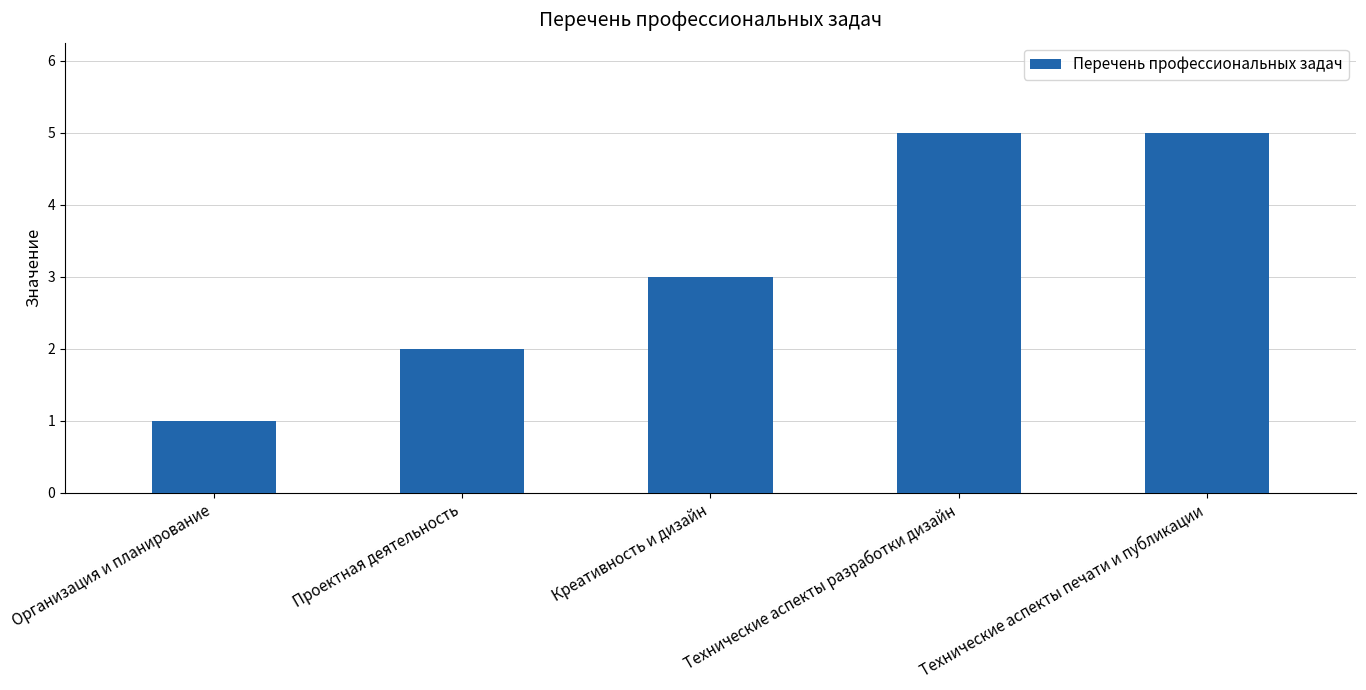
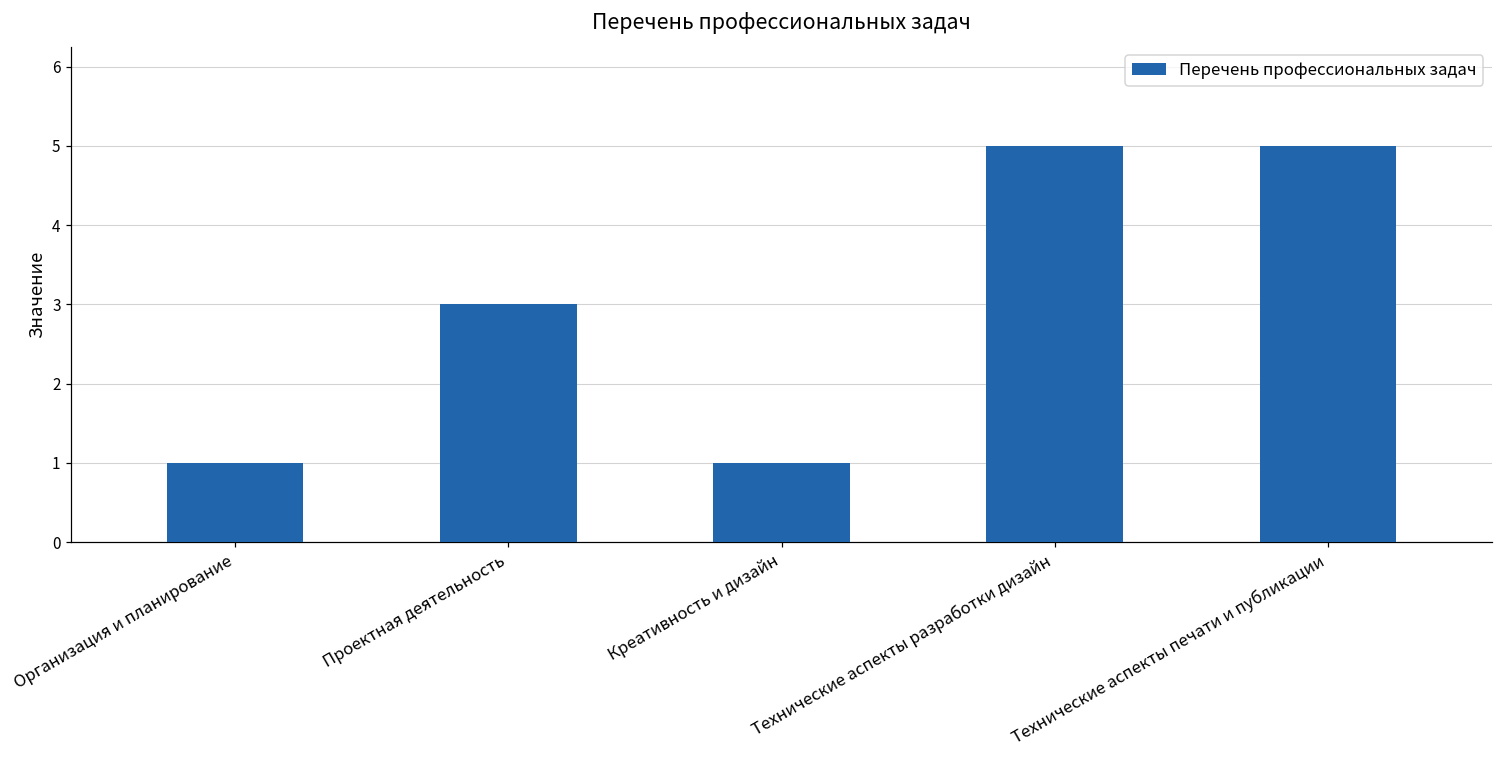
  {
    "Организация и планирование": 1,
-   "Проектная деятельность": 2,
-   "Креативность и дизайн": 3,
+   "Проектная деятельность": 3,
+   "Креативность и дизайн": 1,
    "Технические аспекты разработки дизайн": 5,
    "Технические аспекты печати и публикации": 5
  }
